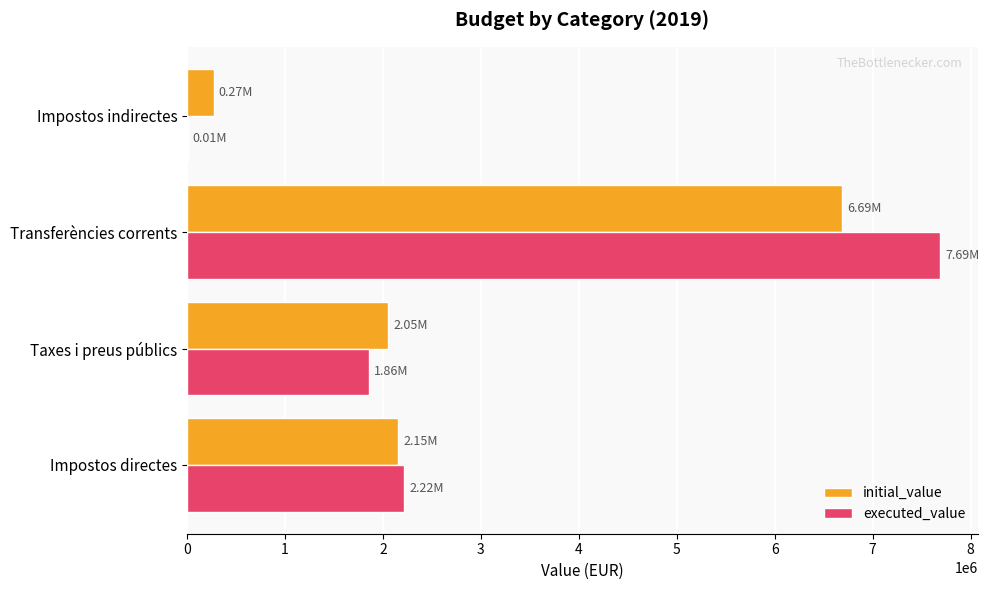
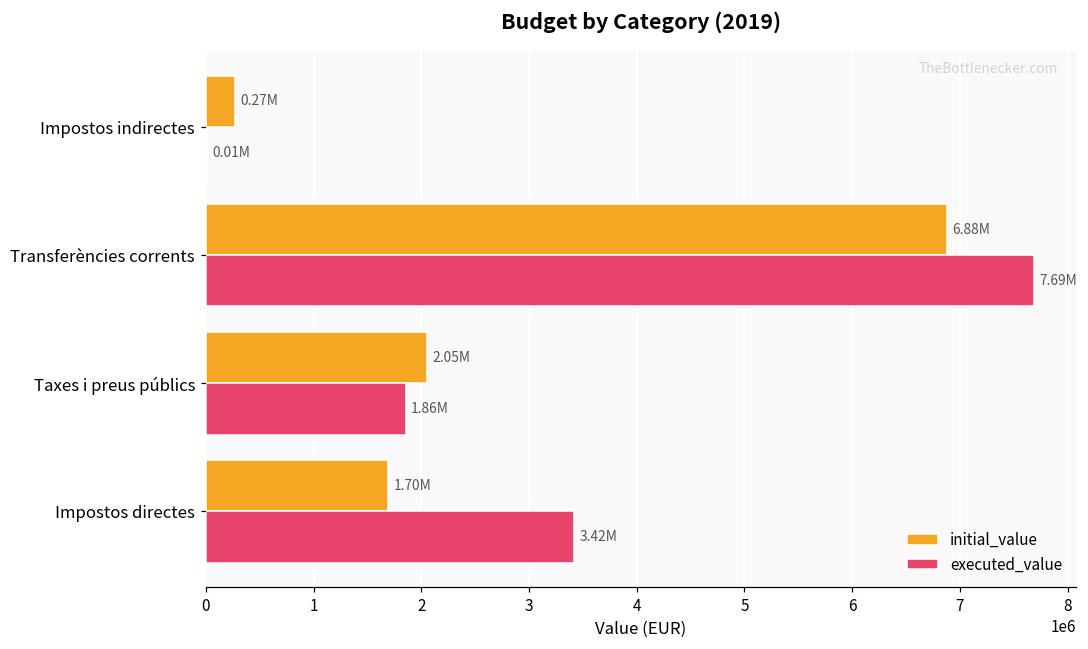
  {
    "initial_value": {
      "Impostos indirectes": "0.27M",
-     "Transferències corrents": "6.69M",
+     "Transferències corrents": "6.88M",
      "Taxes i preus públics": "2.05M",
-     "Impostos directes": "2.15M"
+     "Impostos directes": "1.70M"
    },
    "executed_value": {
      "Impostos indirectes": "0.01M",
      "Transferències corrents": "7.69M",
      "Taxes i preus públics": "1.86M",
-     "Impostos directes": "2.22M"
+     "Impostos directes": "3.42M"
    }
  }
